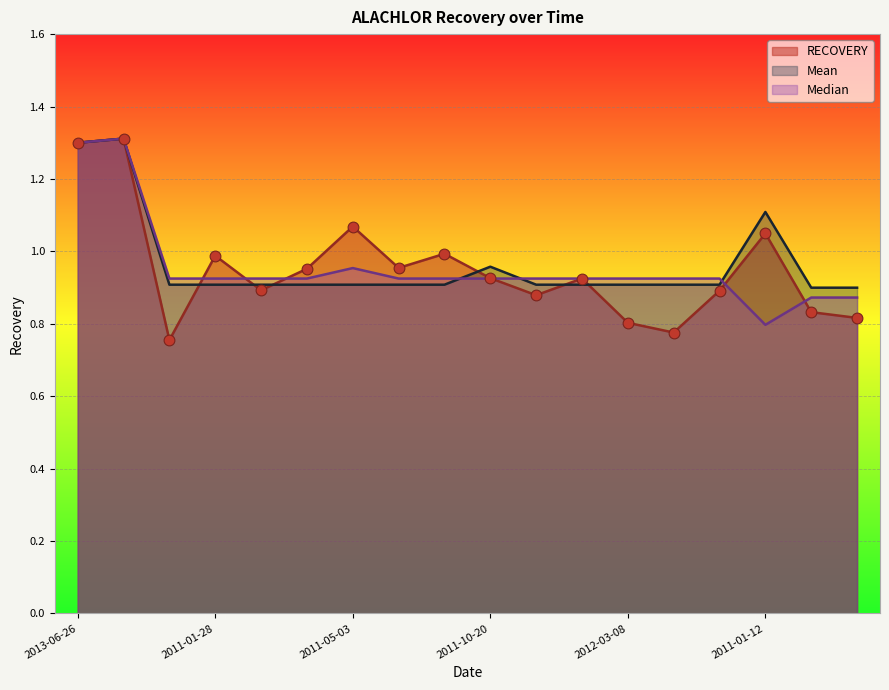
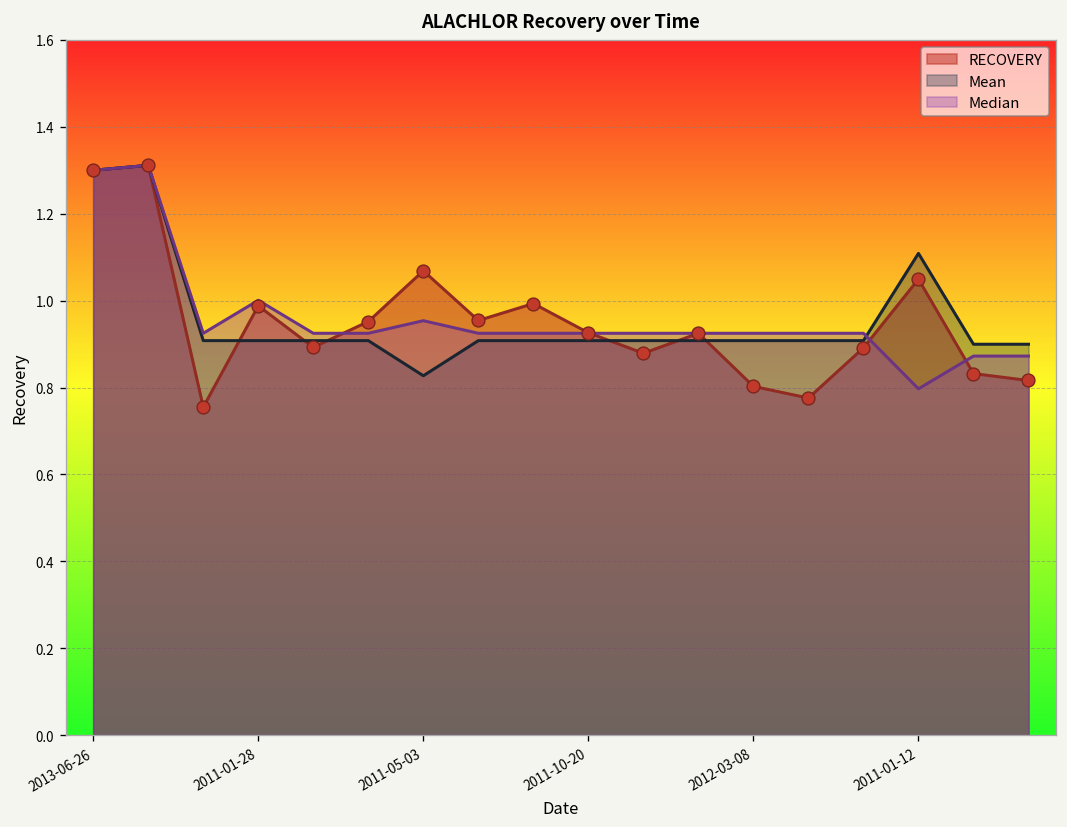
  {
    "RECOVERY": {
      "2011-01-28": 0.99,
      "2011-05-03": 1.07,
      "2012-03-08": 0.80,
      "2011-01-12": 1.05
    },
    "Mean": {
      "2011-01-28": 0.91,
-     "2011-05-03": 0.91,
-     "2011-10-20": 0.96,
+     "2011-05-03": 0.83,
+     "2011-10-20": 0.91,
      "2012-03-08": 0.91,
      "2011-01-12": 1.11
    },
    "Median": {
-     "2011-01-28": 0.92,
+     "2011-01-28": 1.00,
      "2011-05-03": 0.95,
      "2012-03-08": 0.92,
      "2011-01-12": 0.80
    }
  }
